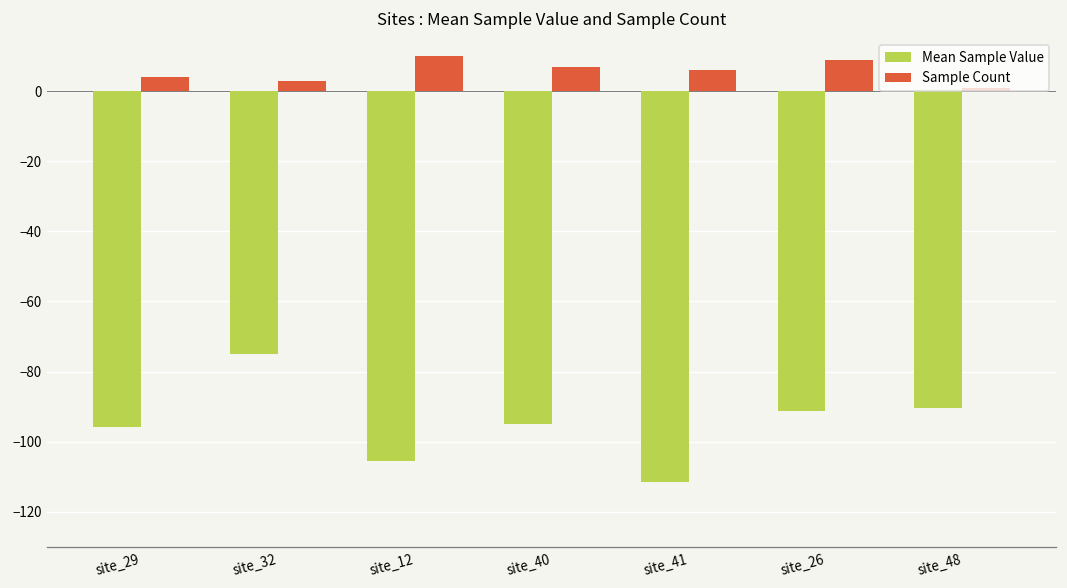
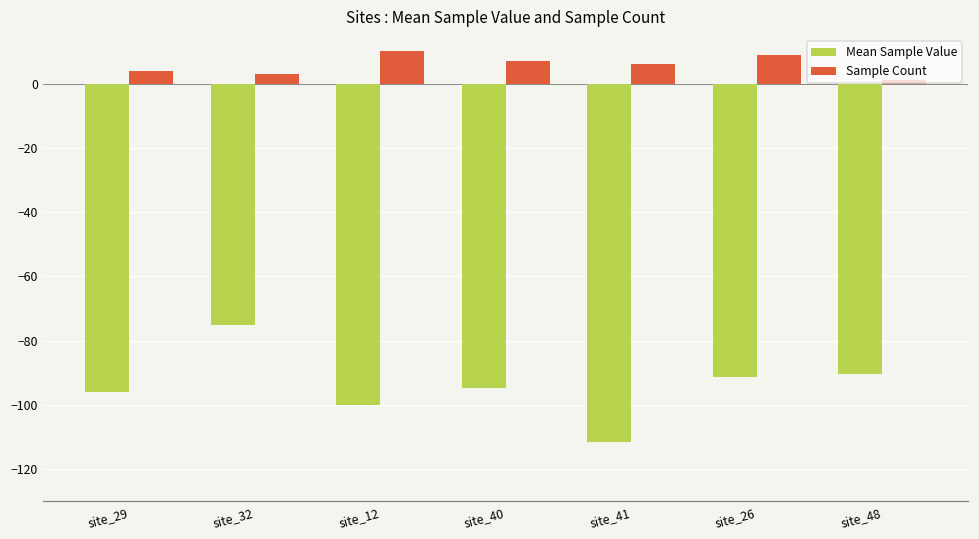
  {
    "Mean Sample Value": {
      "site_29": -96,
      "site_32": -75,
-     "site_12": -105,
+     "site_12": -100,
      "site_40": -95,
      "site_41": -111,
      "site_26": -91,
      "site_48": -91
    },
    "Sample Count": {
      "site_29": 4,
      "site_32": 3,
      "site_12": 10,
      "site_40": 7,
      "site_41": 6,
      "site_26": 9,
      "site_48": 1
    }
  }
